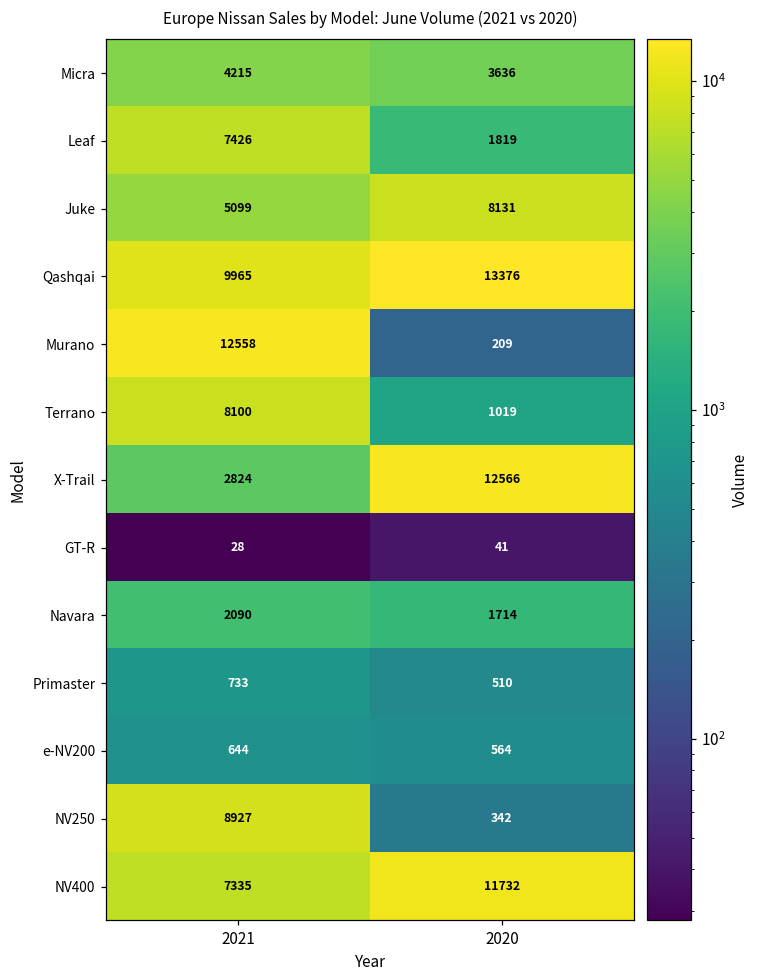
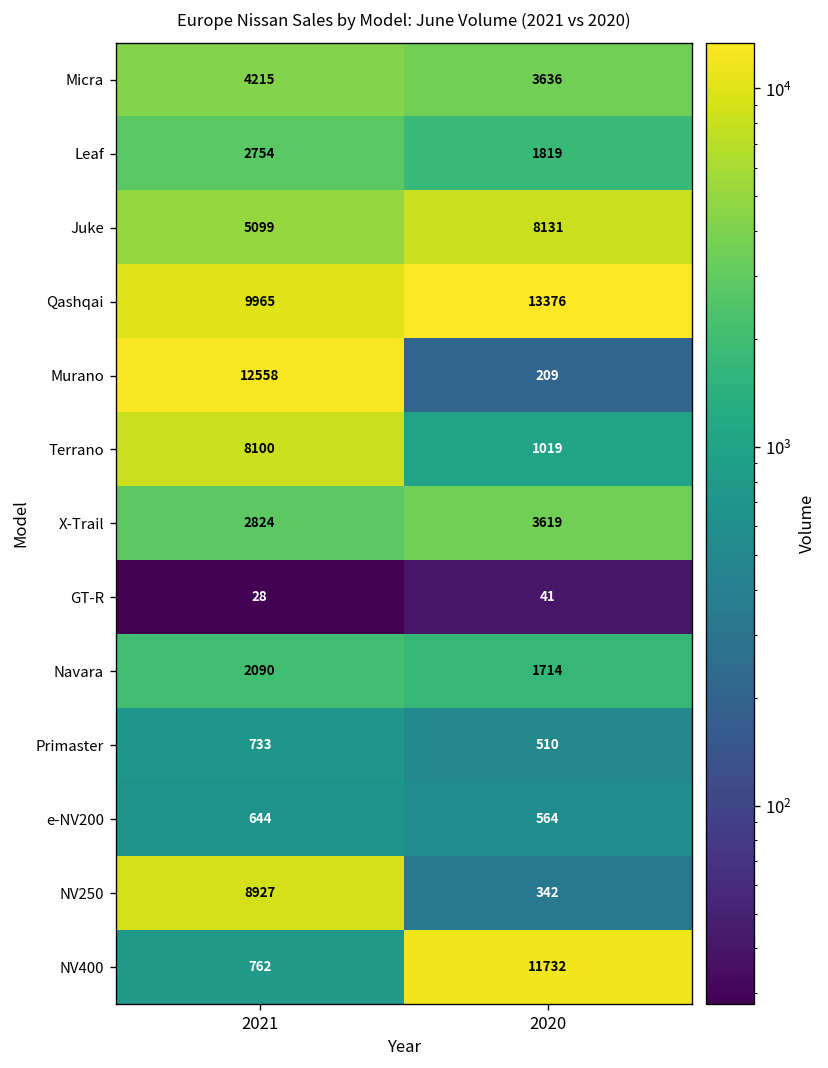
  {
    "Micra": {
      "2021": 4215,
      "2020": 3636
    },
    "Leaf": {
-     "2021": 7426,
+     "2021": 2754,
      "2020": 1819
    },
    "Juke": {
      "2021": 5099,
      "2020": 8131
    },
    "Qashqai": {
      "2021": 9965,
      "2020": 13376
    },
    "Murano": {
      "2021": 12558,
      "2020": 209
    },
    "Terrano": {
      "2021": 8100,
      "2020": 1019
    },
    "X-Trail": {
      "2021": 2824,
-     "2020": 12566
+     "2020": 3619
    },
    "GT-R": {
      "2021": 28,
      "2020": 41
    },
    "Navara": {
      "2021": 2090,
      "2020": 1714
    },
    "Primaster": {
      "2021": 733,
      "2020": 510
    },
    "e-NV200": {
      "2021": 644,
      "2020": 564
    },
    "NV250": {
      "2021": 8927,
      "2020": 342
    },
    "NV400": {
-     "2021": 7335,
+     "2021": 762,
      "2020": 11732
    }
  }
